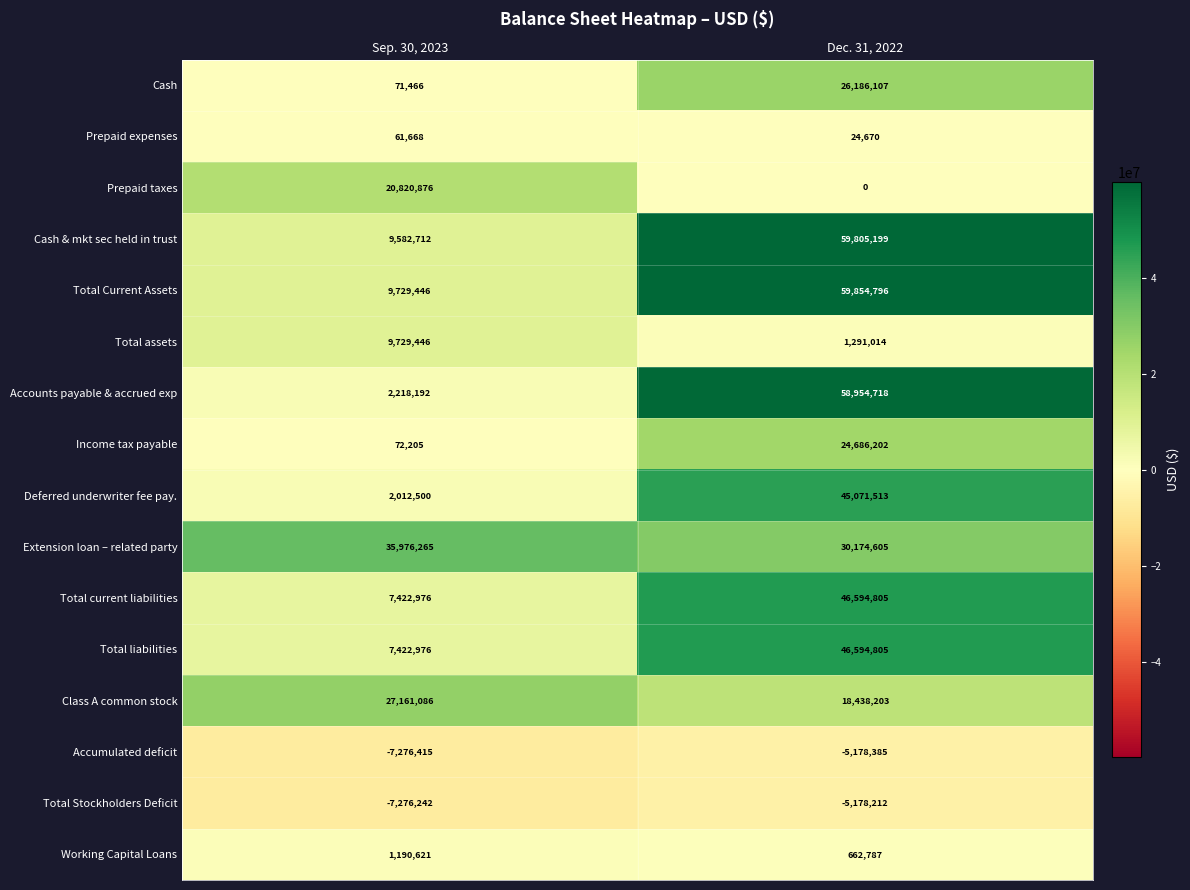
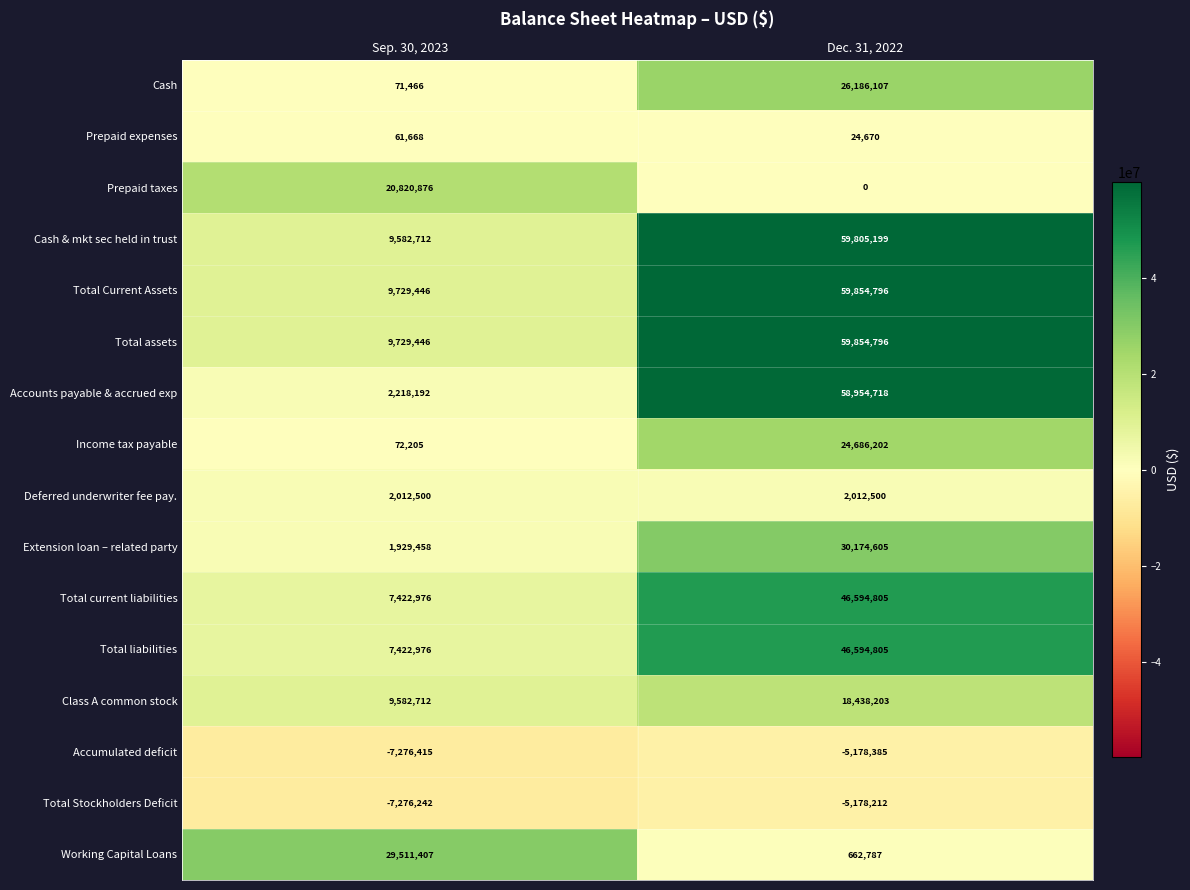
  {
    "Cash": {
      "Sep. 30, 2023": "71,466",
      "Dec. 31, 2022": "26,186,107"
    },
    "Prepaid expenses": {
      "Sep. 30, 2023": "61,668",
      "Dec. 31, 2022": "24,670"
    },
    "Prepaid taxes": {
      "Sep. 30, 2023": "20,820,876",
      "Dec. 31, 2022": "0"
    },
    "Cash & mkt sec held in trust": {
      "Sep. 30, 2023": "9,582,712",
      "Dec. 31, 2022": "59,805,199"
    },
    "Total Current Assets": {
      "Sep. 30, 2023": "9,729,446",
      "Dec. 31, 2022": "59,854,796"
    },
    "Total assets": {
      "Sep. 30, 2023": "9,729,446",
-     "Dec. 31, 2022": "1,291,014"
+     "Dec. 31, 2022": "59,854,796"
    },
    "Accounts payable & accrued exp": {
      "Sep. 30, 2023": "2,218,192",
      "Dec. 31, 2022": "58,954,718"
    },
    "Income tax payable": {
      "Sep. 30, 2023": "72,205",
      "Dec. 31, 2022": "24,686,202"
    },
    "Deferred underwriter fee pay.": {
      "Sep. 30, 2023": "2,012,500",
-     "Dec. 31, 2022": "45,071,513"
+     "Dec. 31, 2022": "2,012,500"
    },
    "Extension loan – related party": {
-     "Sep. 30, 2023": "35,976,265",
+     "Sep. 30, 2023": "1,929,458",
      "Dec. 31, 2022": "30,174,605"
    },
    "Total current liabilities": {
      "Sep. 30, 2023": "7,422,976",
      "Dec. 31, 2022": "46,594,805"
    },
    "Total liabilities": {
      "Sep. 30, 2023": "7,422,976",
      "Dec. 31, 2022": "46,594,805"
    },
    "Class A common stock": {
-     "Sep. 30, 2023": "27,161,086",
+     "Sep. 30, 2023": "9,582,712",
      "Dec. 31, 2022": "18,438,203"
    },
    "Accumulated deficit": {
      "Sep. 30, 2023": "-7,276,415",
      "Dec. 31, 2022": "-5,178,385"
    },
    "Total Stockholders Deficit": {
      "Sep. 30, 2023": "-7,276,242",
      "Dec. 31, 2022": "-5,178,212"
    },
    "Working Capital Loans": {
-     "Sep. 30, 2023": "1,190,621",
+     "Sep. 30, 2023": "29,511,407",
      "Dec. 31, 2022": "662,787"
    }
  }
